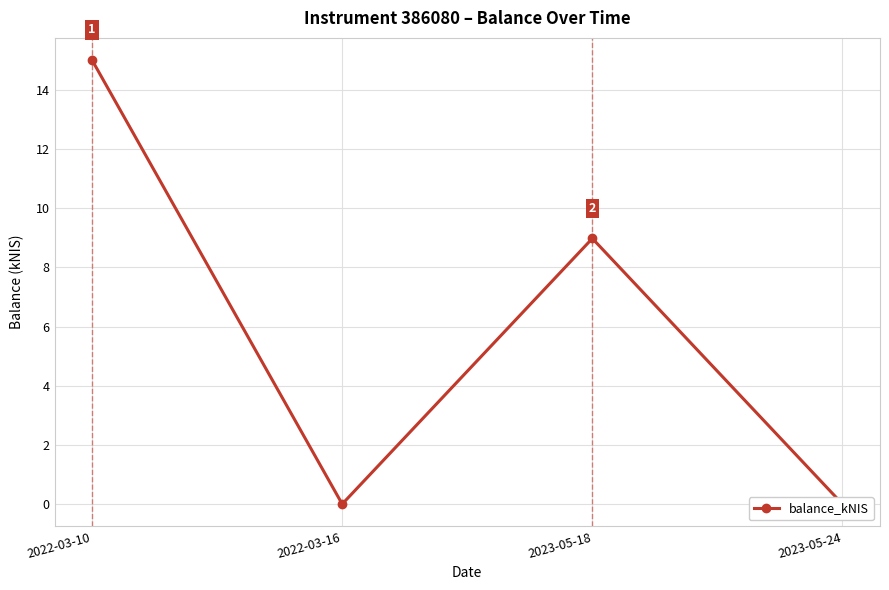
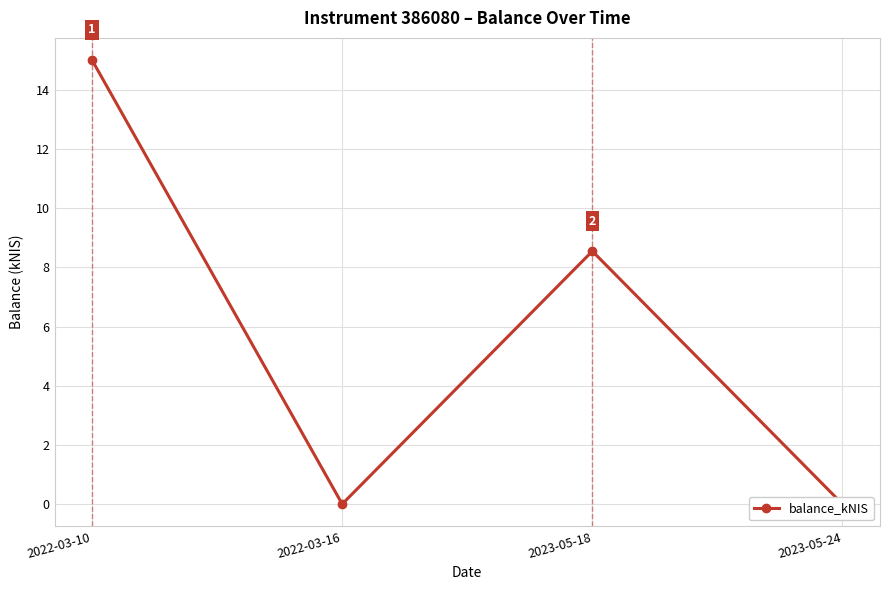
  {
    "2022-03-16": 0.0,
-   "2023-05-18": 9.0
+   "2023-05-18": 8.6
  }
